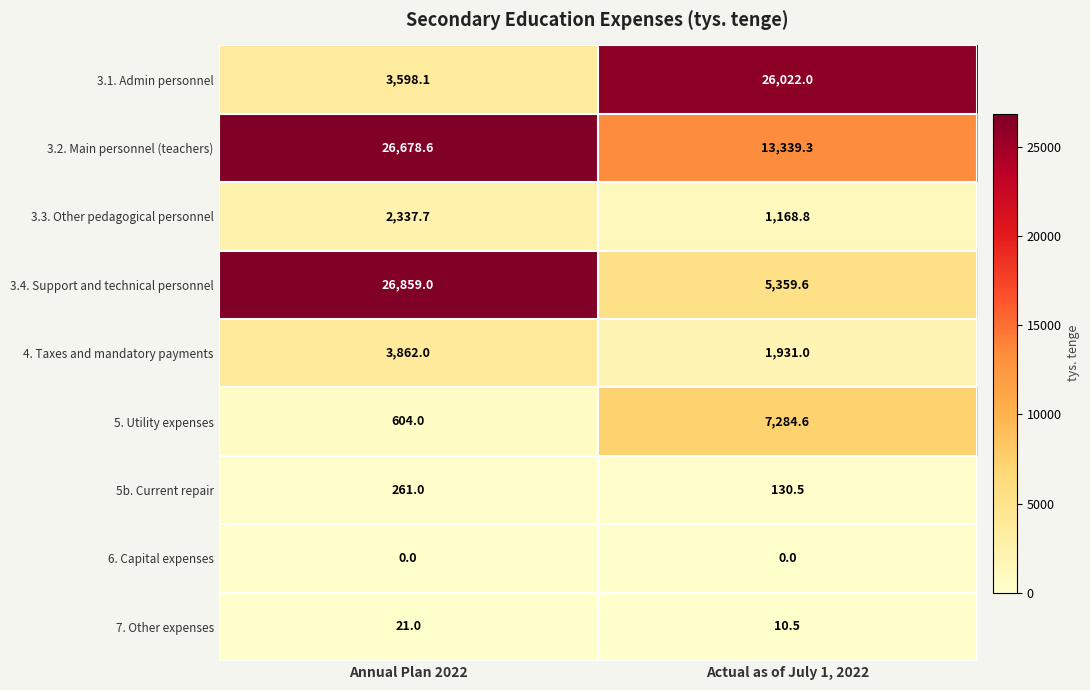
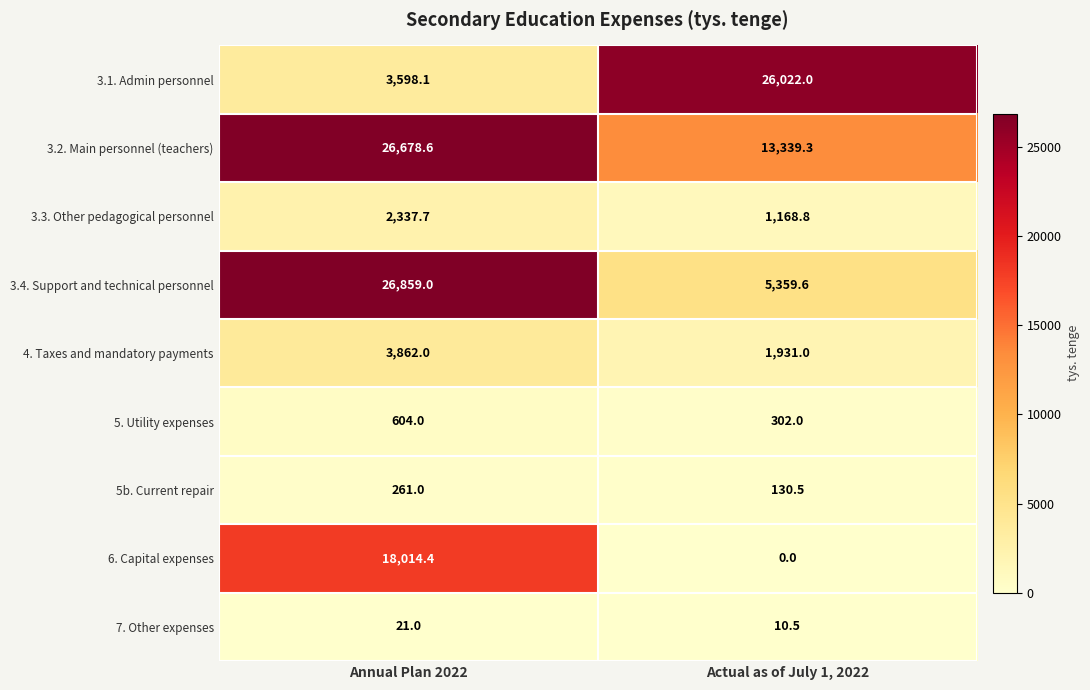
  {
    "3.1. Admin personnel": {
      "Annual Plan 2022": "3,598.1",
      "Actual as of July 1, 2022": "26,022.0"
    },
    "3.2. Main personnel (teachers)": {
      "Annual Plan 2022": "26,678.6",
      "Actual as of July 1, 2022": "13,339.3"
    },
    "3.3. Other pedagogical personnel": {
      "Annual Plan 2022": "2,337.7",
      "Actual as of July 1, 2022": "1,168.8"
    },
    "3.4. Support and technical personnel": {
      "Annual Plan 2022": "26,859.0",
      "Actual as of July 1, 2022": "5,359.6"
    },
    "4. Taxes and mandatory payments": {
      "Annual Plan 2022": "3,862.0",
      "Actual as of July 1, 2022": "1,931.0"
    },
    "5. Utility expenses": {
      "Annual Plan 2022": "604.0",
-     "Actual as of July 1, 2022": "7,284.6"
+     "Actual as of July 1, 2022": "302.0"
    },
    "5b. Current repair": {
      "Annual Plan 2022": "261.0",
      "Actual as of July 1, 2022": "130.5"
    },
    "6. Capital expenses": {
-     "Annual Plan 2022": "0.0",
+     "Annual Plan 2022": "18,014.4",
      "Actual as of July 1, 2022": "0.0"
    },
    "7. Other expenses": {
      "Annual Plan 2022": "21.0",
      "Actual as of July 1, 2022": "10.5"
    }
  }
